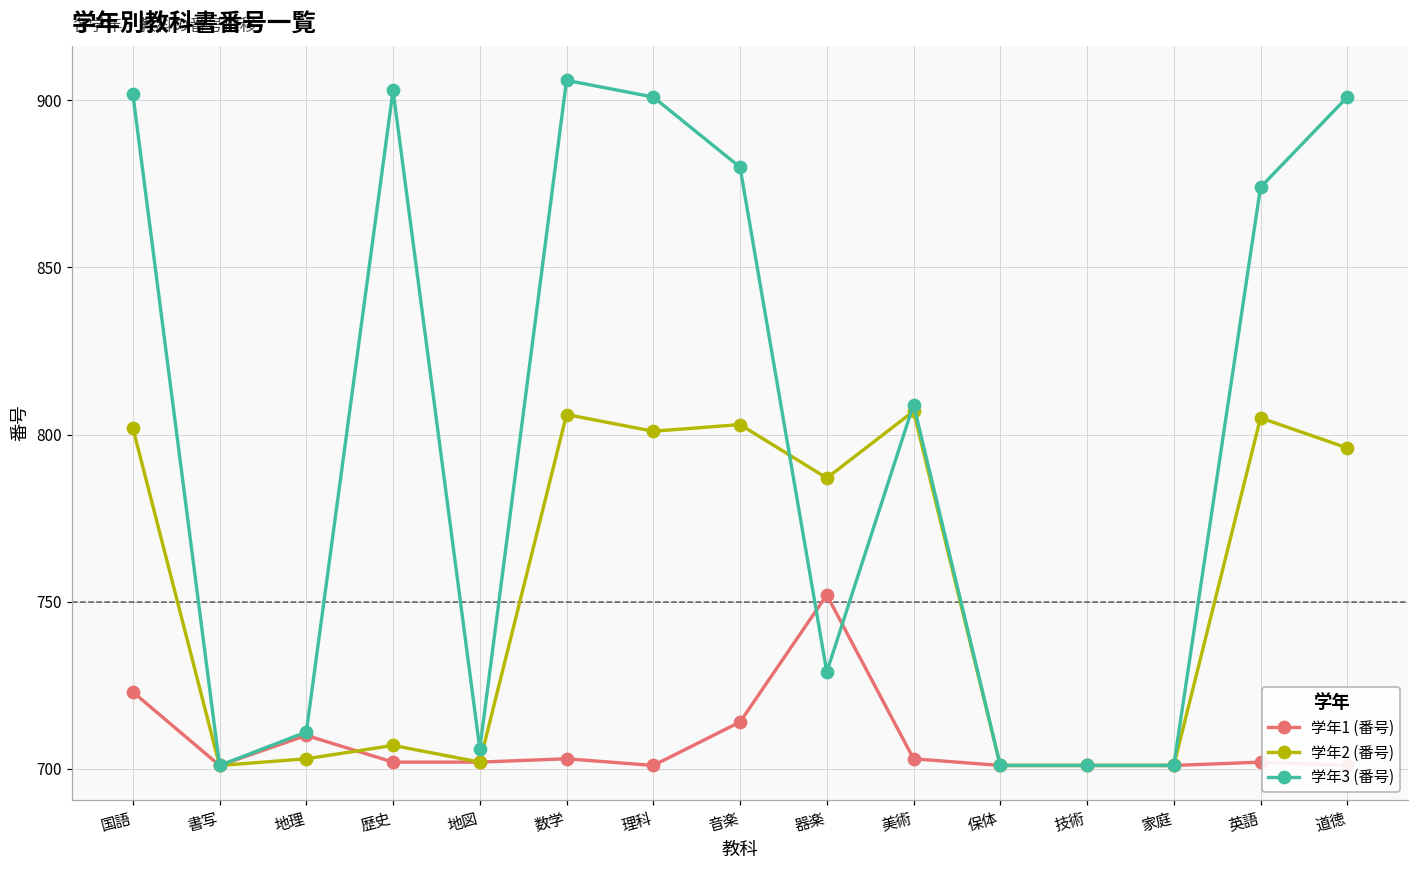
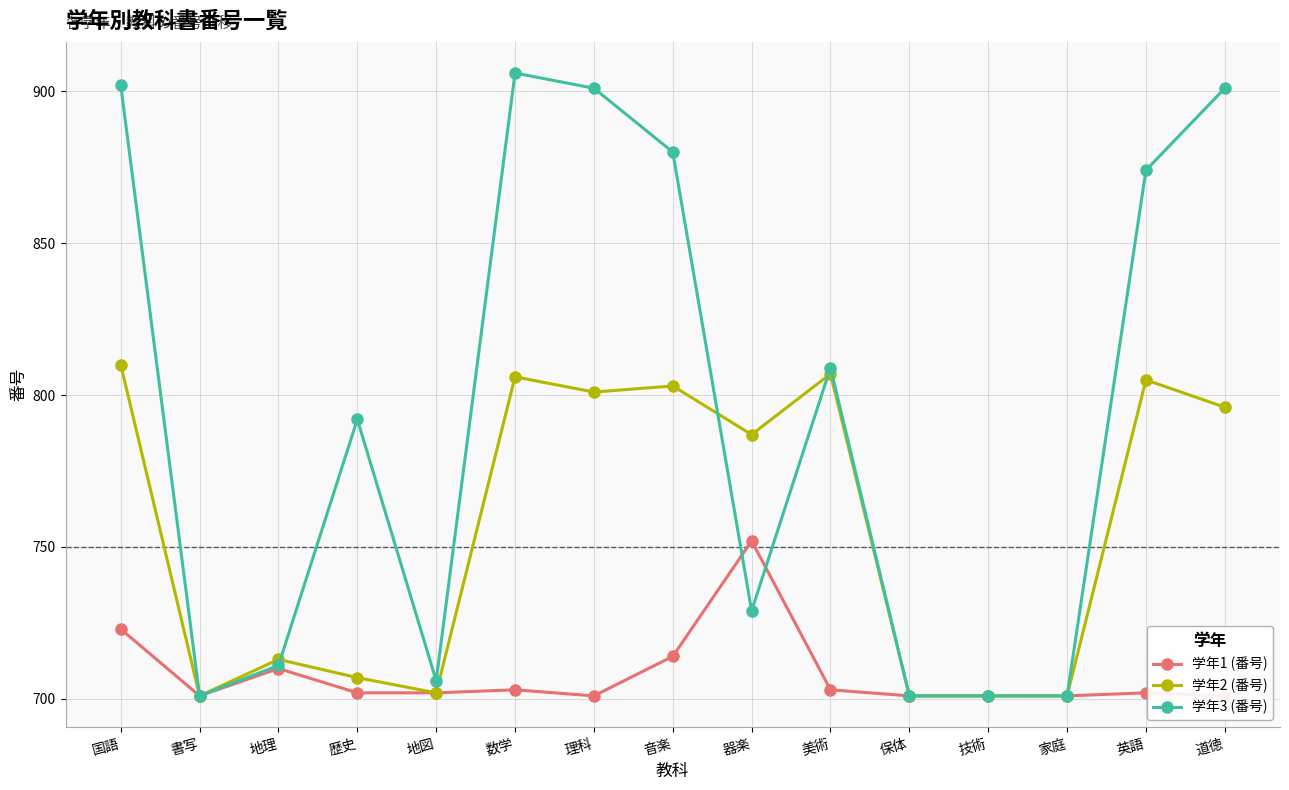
  {
    "学年1 (番号)": {
      "国語": 723,
      "地理": 710,
      "歴史": 702,
      "数学": 703,
      "理科": 701,
      "音楽": 714,
      "器楽": 752,
      "美術": 703,
      "英語": 702
    },
    "学年2 (番号)": {
-     "国語": 802,
-     "地理": 703,
+     "国語": 810,
+     "地理": 713,
      "歴史": 707,
      "数学": 806,
      "理科": 801,
      "音楽": 803,
      "器楽": 787,
      "美術": 807,
      "英語": 805,
      "道徳": 796
    },
    "学年3 (番号)": {
      "国語": 902,
      "地理": 711,
-     "歴史": 903,
+     "歴史": 792,
      "地図": 706,
      "数学": 906,
      "理科": 901,
      "音楽": 880,
      "器楽": 729,
      "美術": 809,
      "英語": 874,
      "道徳": 901
    }
  }
